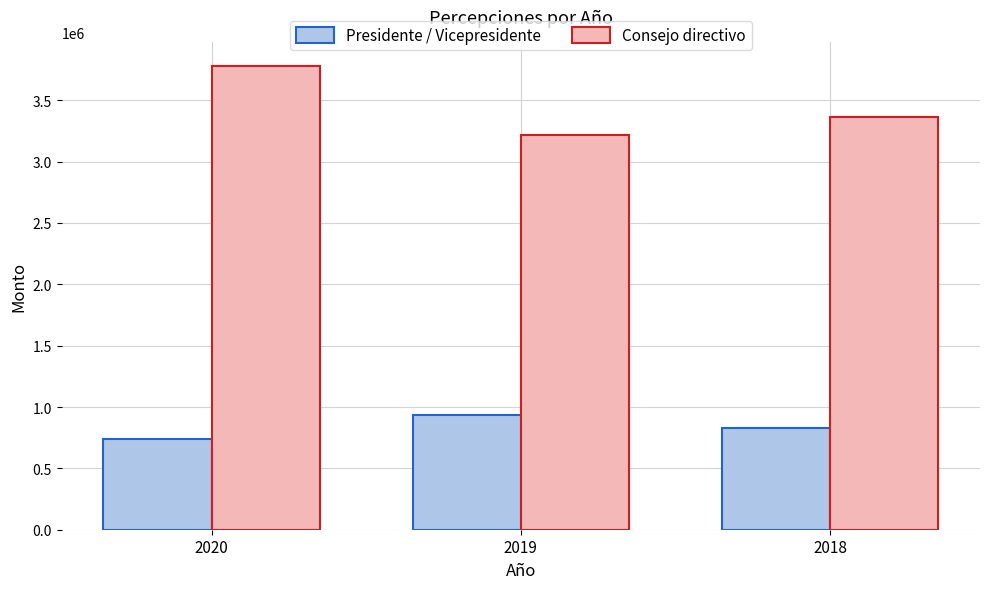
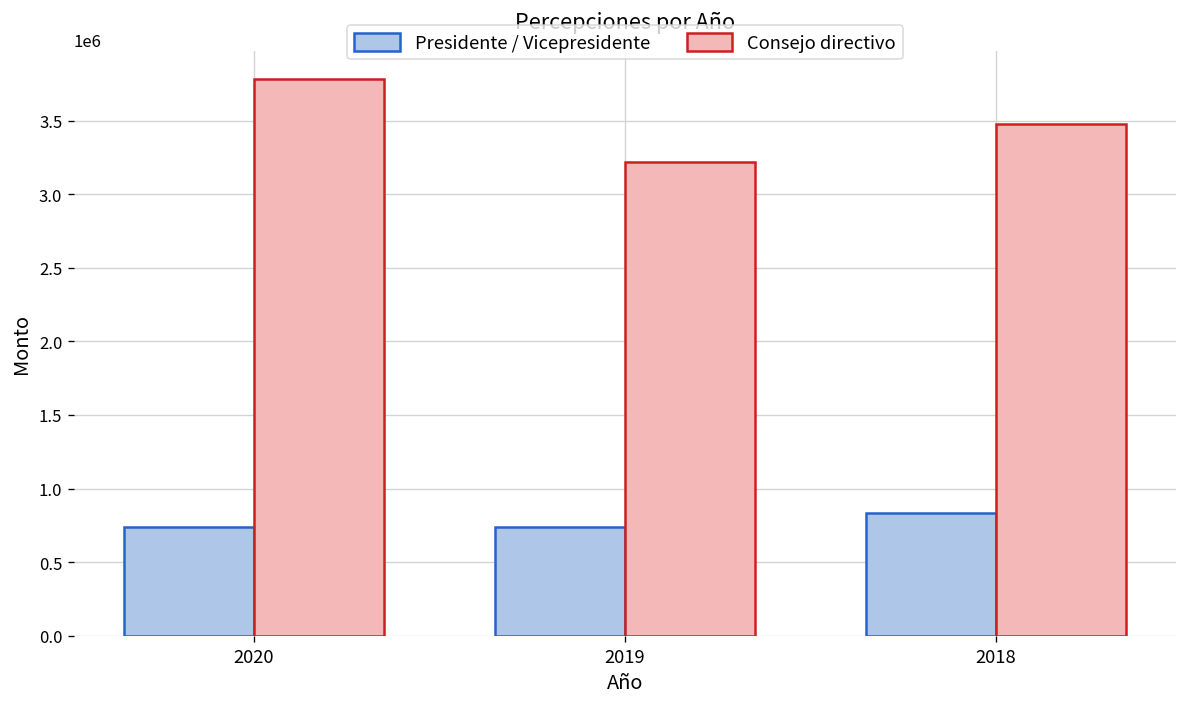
  {
    "Presidente / Vicepresidente": {
      "2020": 740000,
-     "2019": 930000,
+     "2019": 740000,
      "2018": 830000
    },
    "Consejo directivo": {
      "2020": 3780000,
      "2019": 3220000,
-     "2018": 3360000
+     "2018": 3480000
    }
  }
